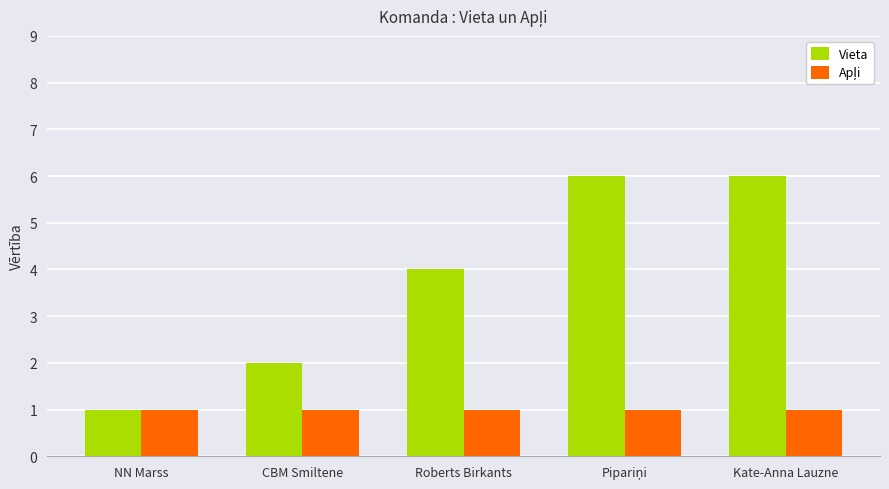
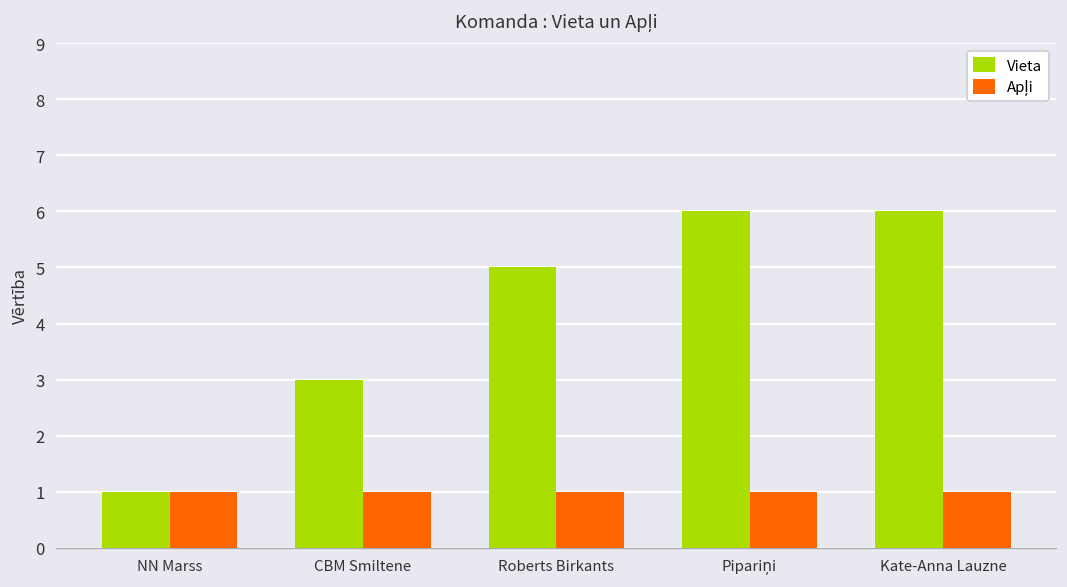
  {
    "Vieta": {
      "NN Marss": 1,
-     "CBM Smiltene": 2,
-     "Roberts Birkants": 4,
+     "CBM Smiltene": 3,
+     "Roberts Birkants": 5,
      "Pipariņi": 6,
      "Kate-Anna Lauzne": 6
    },
    "Apļi": {
      "NN Marss": 1,
      "CBM Smiltene": 1,
      "Roberts Birkants": 1,
      "Pipariņi": 1,
      "Kate-Anna Lauzne": 1
    }
  }
